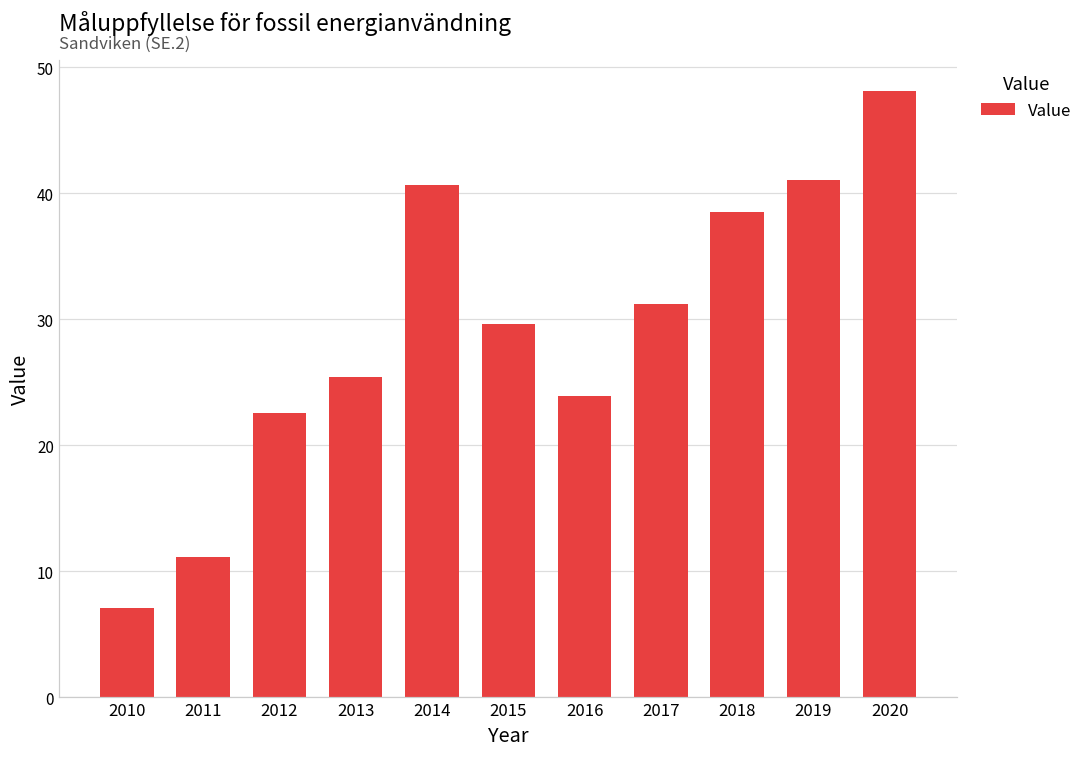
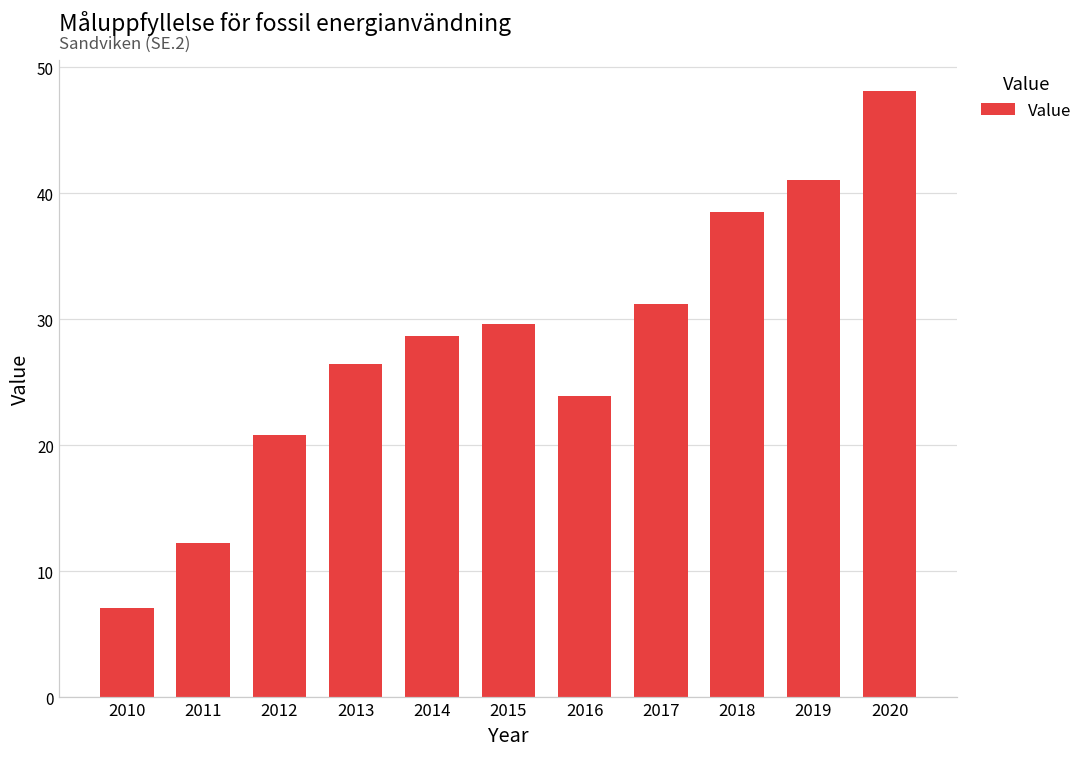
  {
    "2010": 7.1,
-   "2011": 11.1,
-   "2012": 22.5,
-   "2013": 25.4,
-   "2014": 40.6,
+   "2011": 12.3,
+   "2012": 20.8,
+   "2013": 26.4,
+   "2014": 28.7,
    "2015": 29.6,
    "2016": 23.9,
    "2017": 31.2,
    "2018": 38.5,
    "2019": 41.1,
    "2020": 48.1
  }
